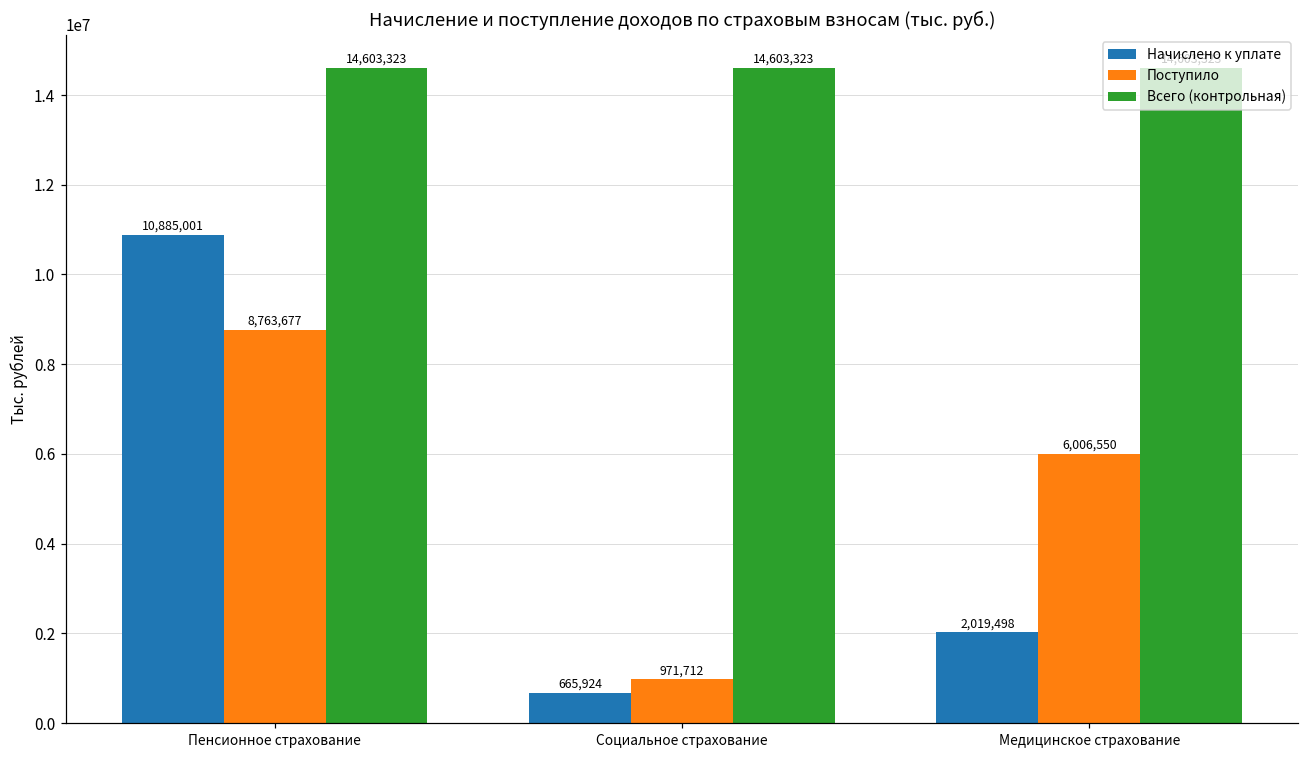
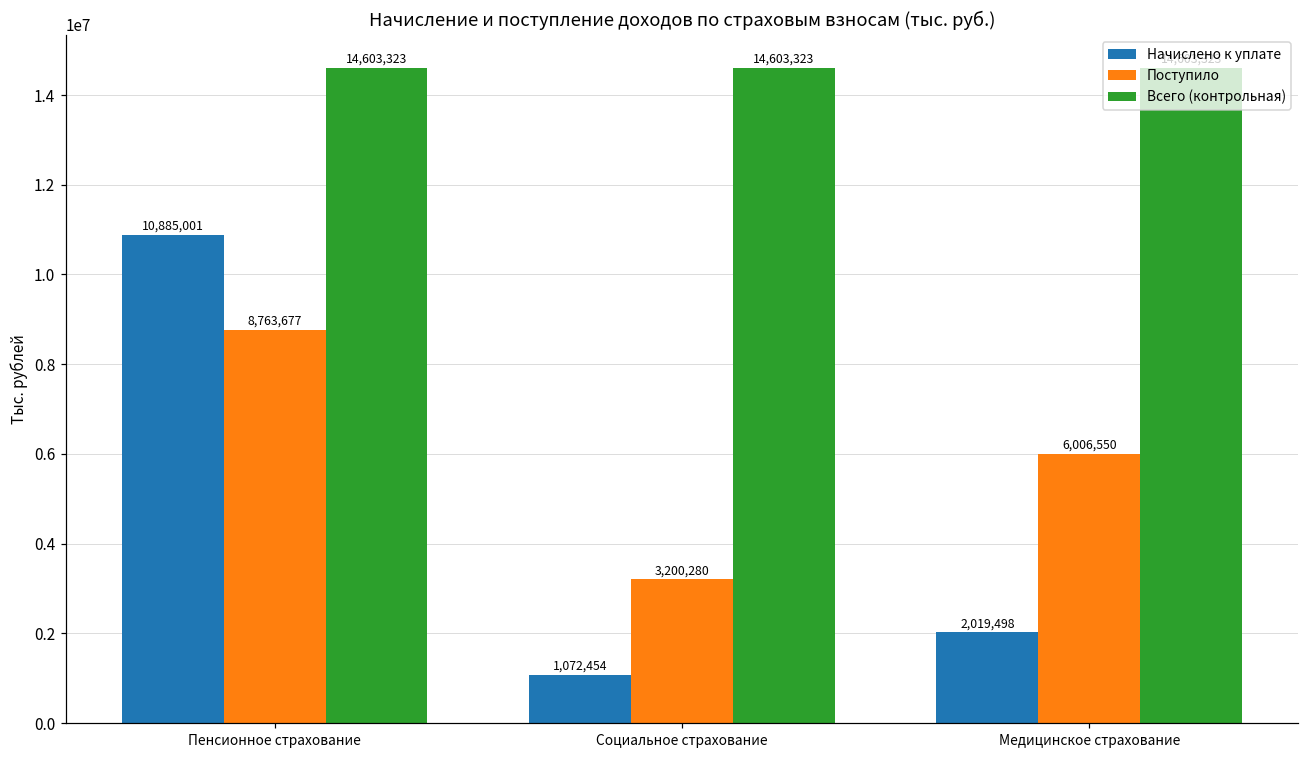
  {
    "Начислено к уплате": {
      "Пенсионное страхование": "10,885,001",
-     "Социальное страхование": "665,924",
+     "Социальное страхование": "1,072,454",
      "Медицинское страхование": "2,019,498"
    },
    "Поступило": {
      "Пенсионное страхование": "8,763,677",
-     "Социальное страхование": "971,712",
+     "Социальное страхование": "3,200,280",
      "Медицинское страхование": "6,006,550"
    },
    "Всего (контрольная)": {
      "Пенсионное страхование": "14,603,323",
      "Социальное страхование": "14,603,323"
    }
  }
